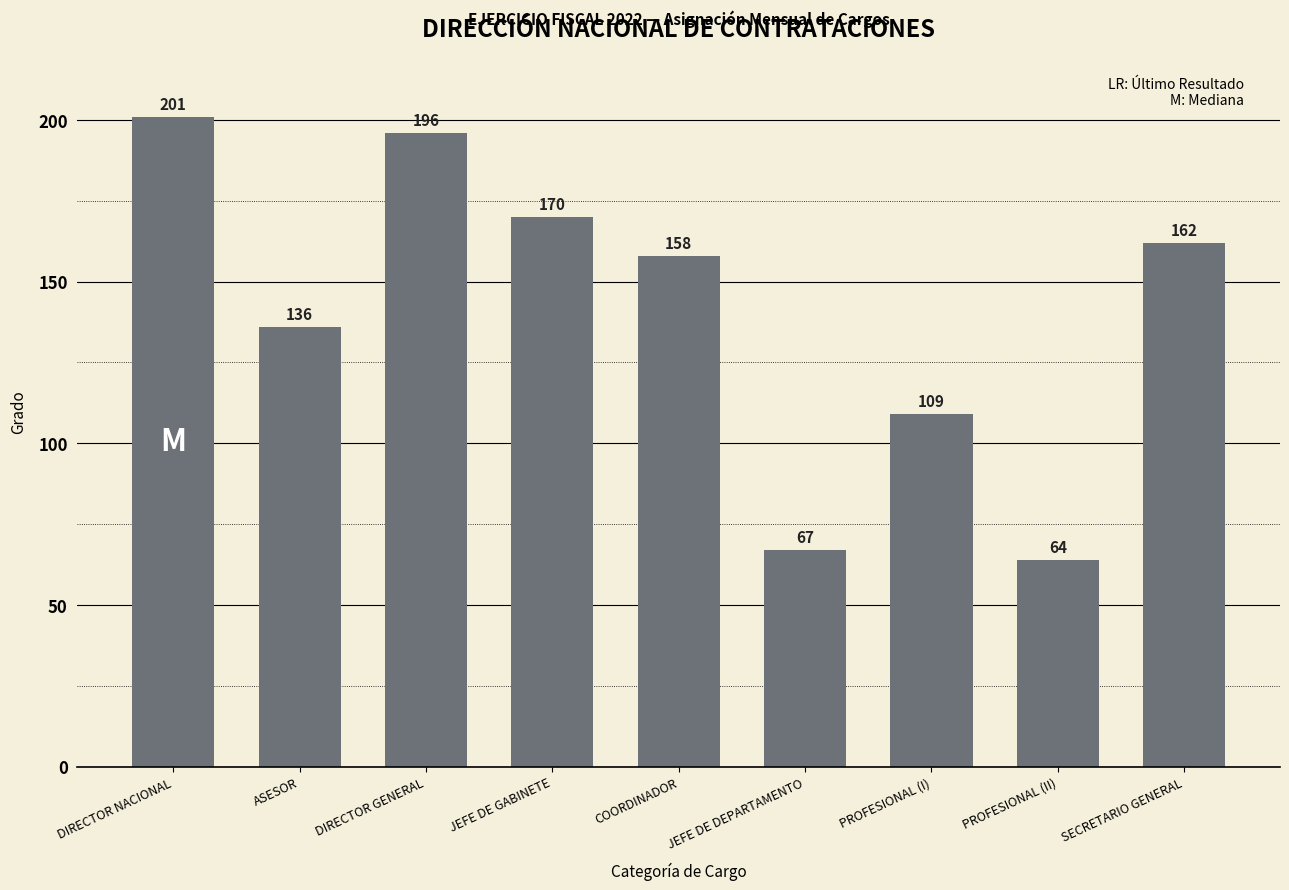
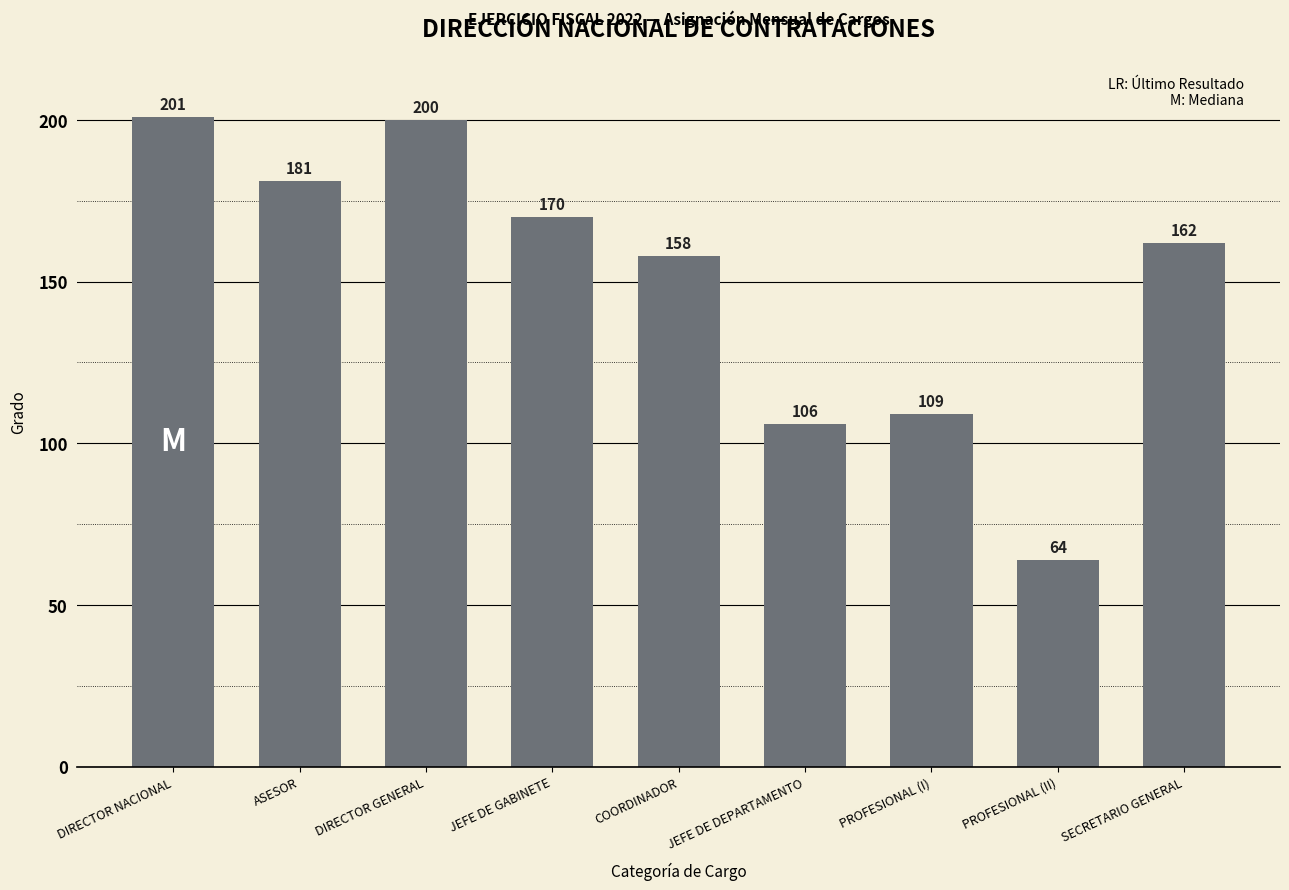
  {
    "DIRECTOR NACIONAL": 201,
-   "ASESOR": 136,
-   "DIRECTOR GENERAL": 196,
+   "ASESOR": 181,
+   "DIRECTOR GENERAL": 200,
    "JEFE DE GABINETE": 170,
    "COORDINADOR": 158,
-   "JEFE DE DEPARTAMENTO": 67,
+   "JEFE DE DEPARTAMENTO": 106,
    "PROFESIONAL (I)": 109,
    "PROFESIONAL (II)": 64,
    "SECRETARIO GENERAL": 162
  }
